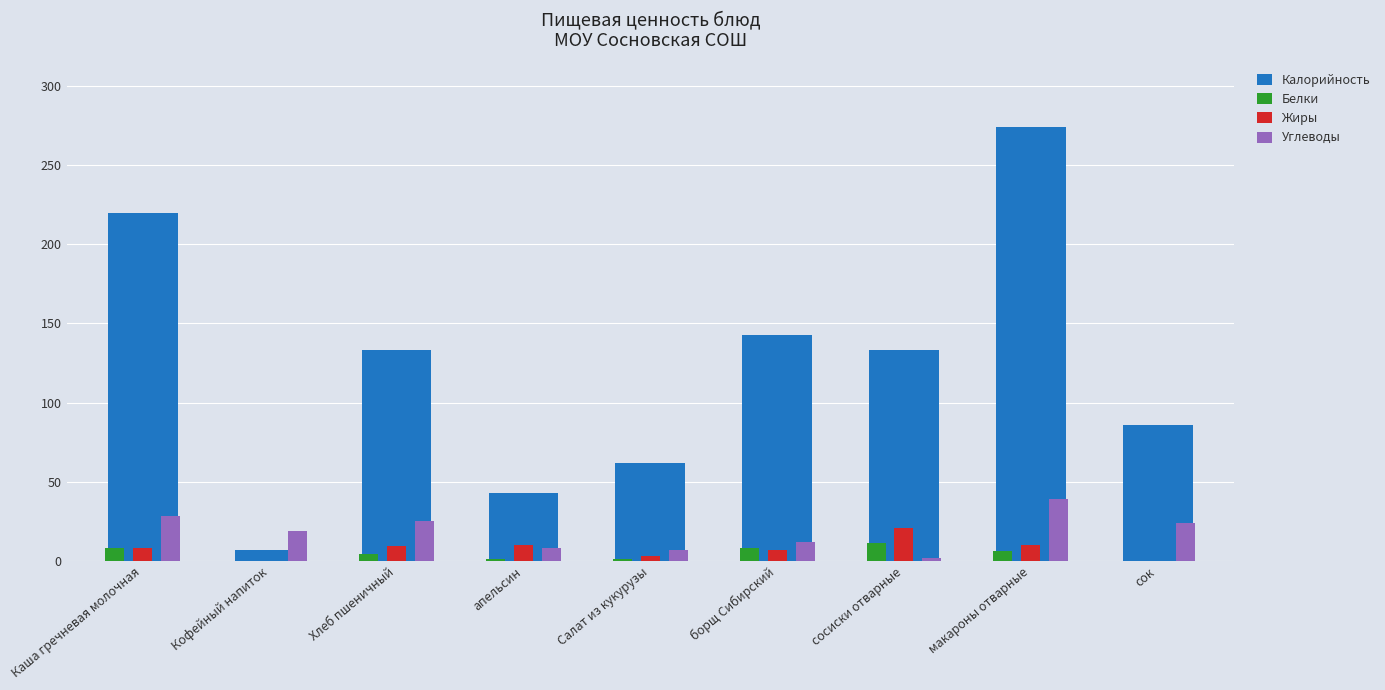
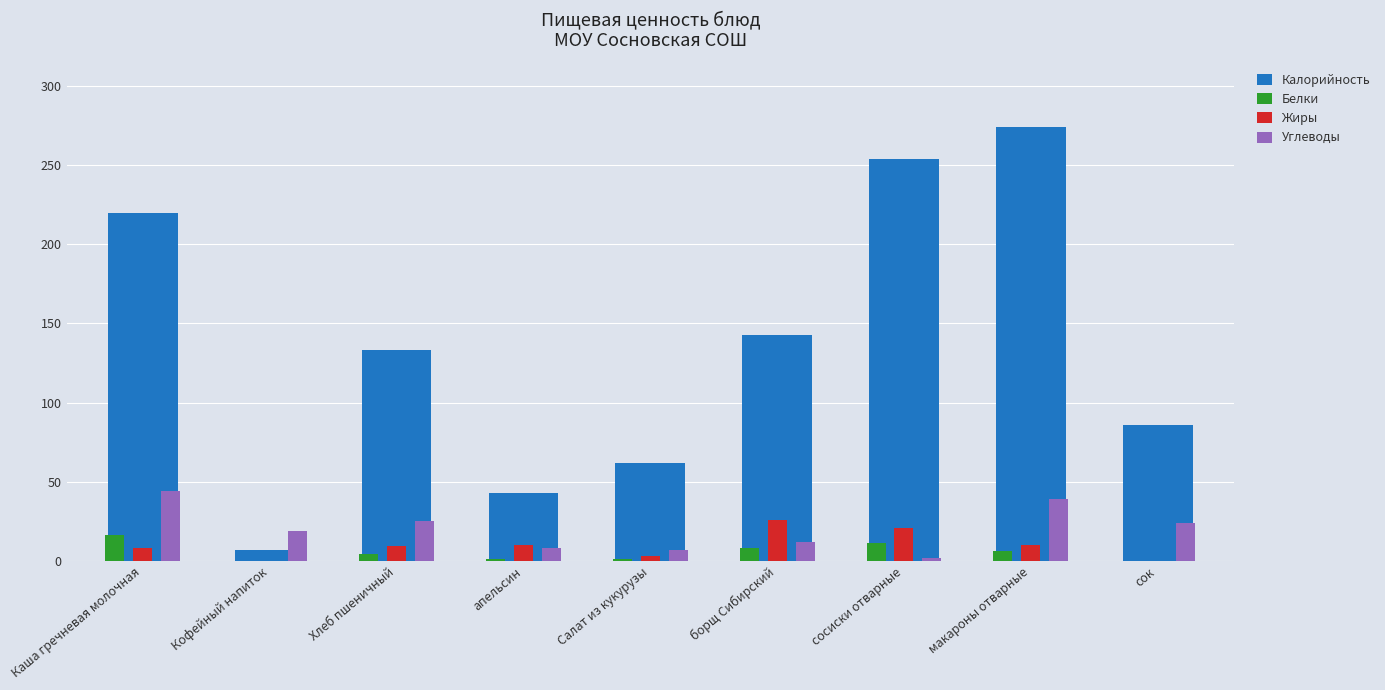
  {
    "Калорийность": {
      "Каша гречневая молочная": 220,
      "Кофейный напиток": 7,
      "Хлеб пшеничный": 133,
      "апельсин": 43,
      "Салат из кукурузы": 62,
      "борщ Сибирский": 143,
-     "сосиски отварные": 133,
+     "сосиски отварные": 254,
      "макароны отварные": 274,
      "сок": 86
    },
    "Белки": {
-     "Каша гречневая молочная": 8,
+     "Каша гречневая молочная": 16,
      "Кофейный напиток": 0,
      "сок": 0
    },
    "Жиры": {
      "Кофейный напиток": 0,
-     "борщ Сибирский": 7,
+     "борщ Сибирский": 26,
      "сок": 0
    },
    "Углеводы": {
-     "Каша гречневая молочная": 28,
+     "Каша гречневая молочная": 44,
      "Кофейный напиток": 19
    }
  }
